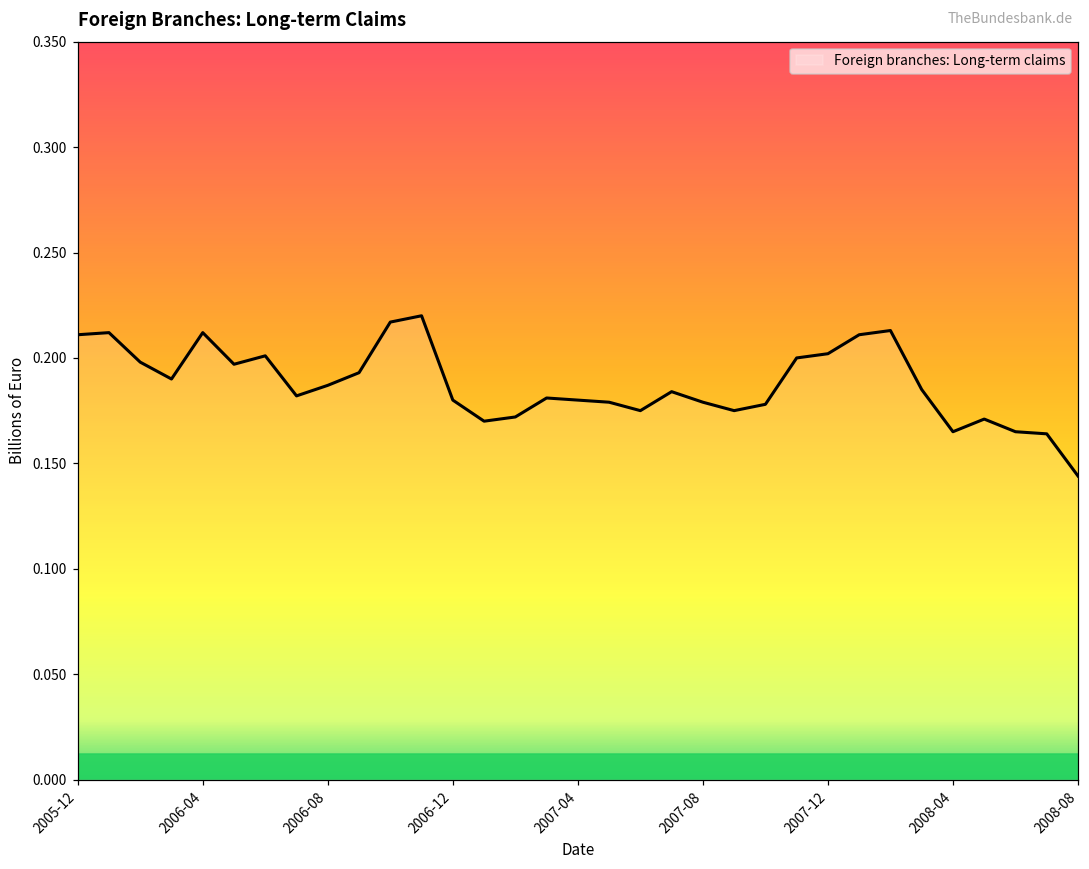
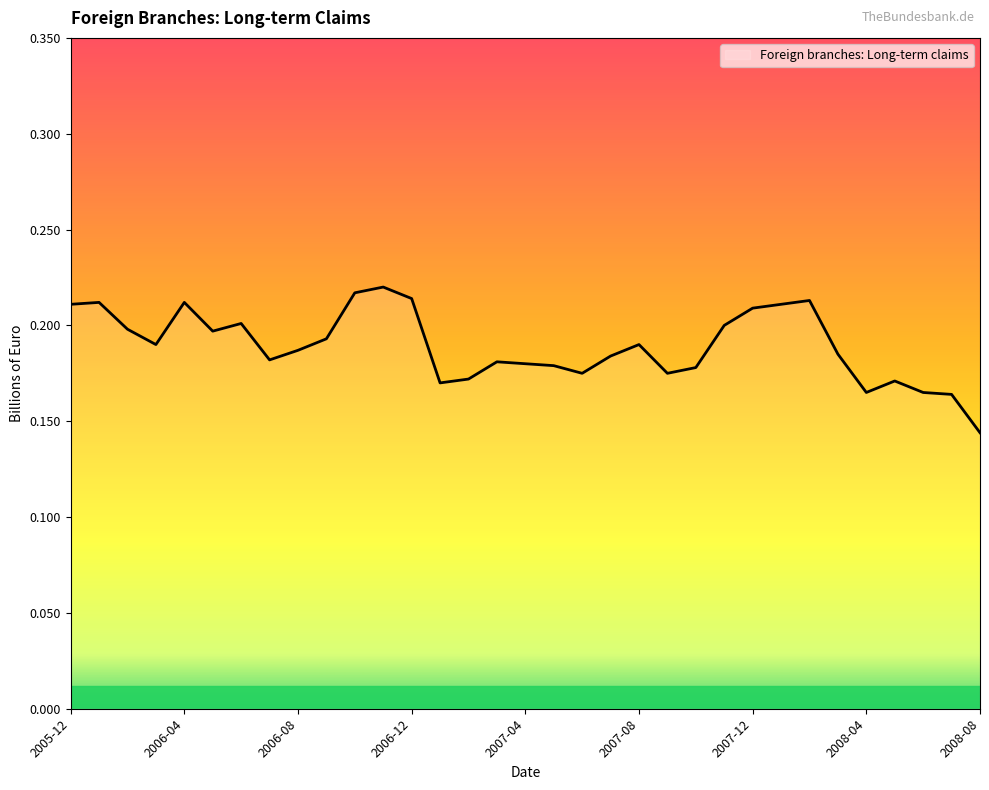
  {
    "2005-12": 0.211,
    "2006-04": 0.212,
    "2006-08": 0.187,
-   "2006-12": 0.180,
+   "2006-12": 0.214,
    "2007-04": 0.180,
-   "2007-08": 0.179,
-   "2007-12": 0.202,
+   "2007-08": 0.190,
+   "2007-12": 0.209,
    "2008-04": 0.165,
    "2008-08": 0.144
  }
